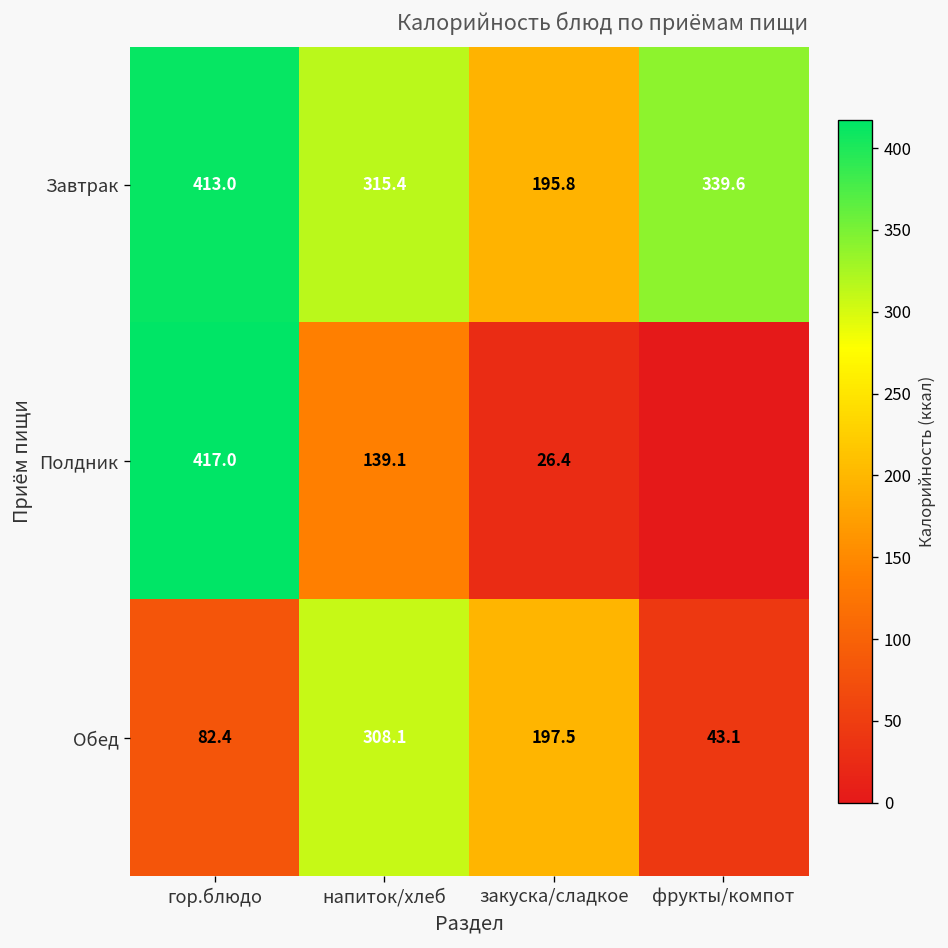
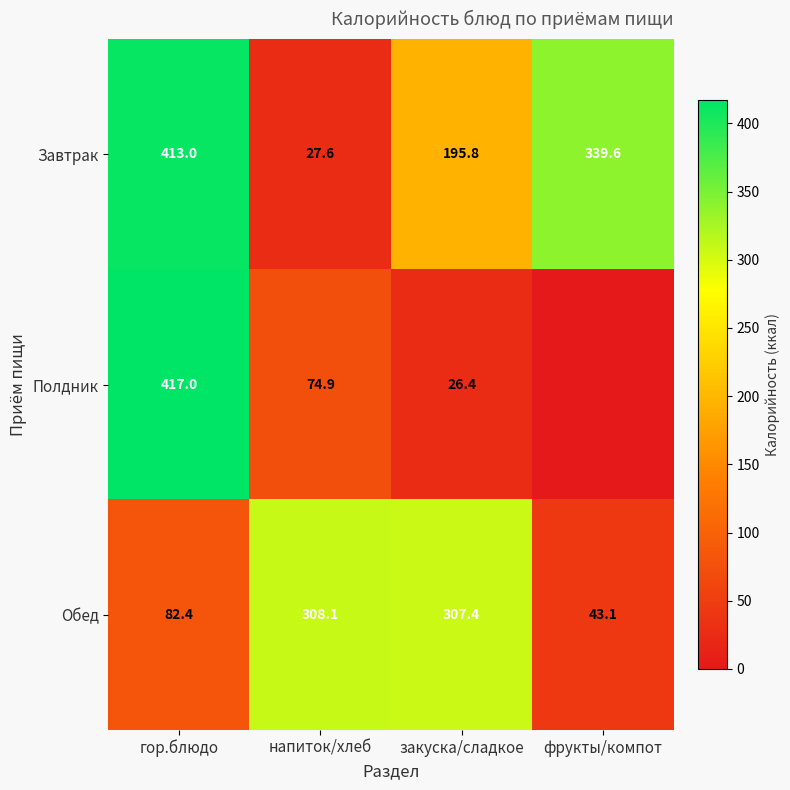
  {
    "Завтрак": {
      "гор.блюдо": 413.0,
-     "напиток/хлеб": 315.4,
+     "напиток/хлеб": 27.6,
      "закуска/сладкое": 195.8,
      "фрукты/компот": 339.6
    },
    "Полдник": {
      "гор.блюдо": 417.0,
-     "напиток/хлеб": 139.1,
+     "напиток/хлеб": 74.9,
      "закуска/сладкое": 26.4
    },
    "Обед": {
      "гор.блюдо": 82.4,
      "напиток/хлеб": 308.1,
-     "закуска/сладкое": 197.5,
+     "закуска/сладкое": 307.4,
      "фрукты/компот": 43.1
    }
  }
